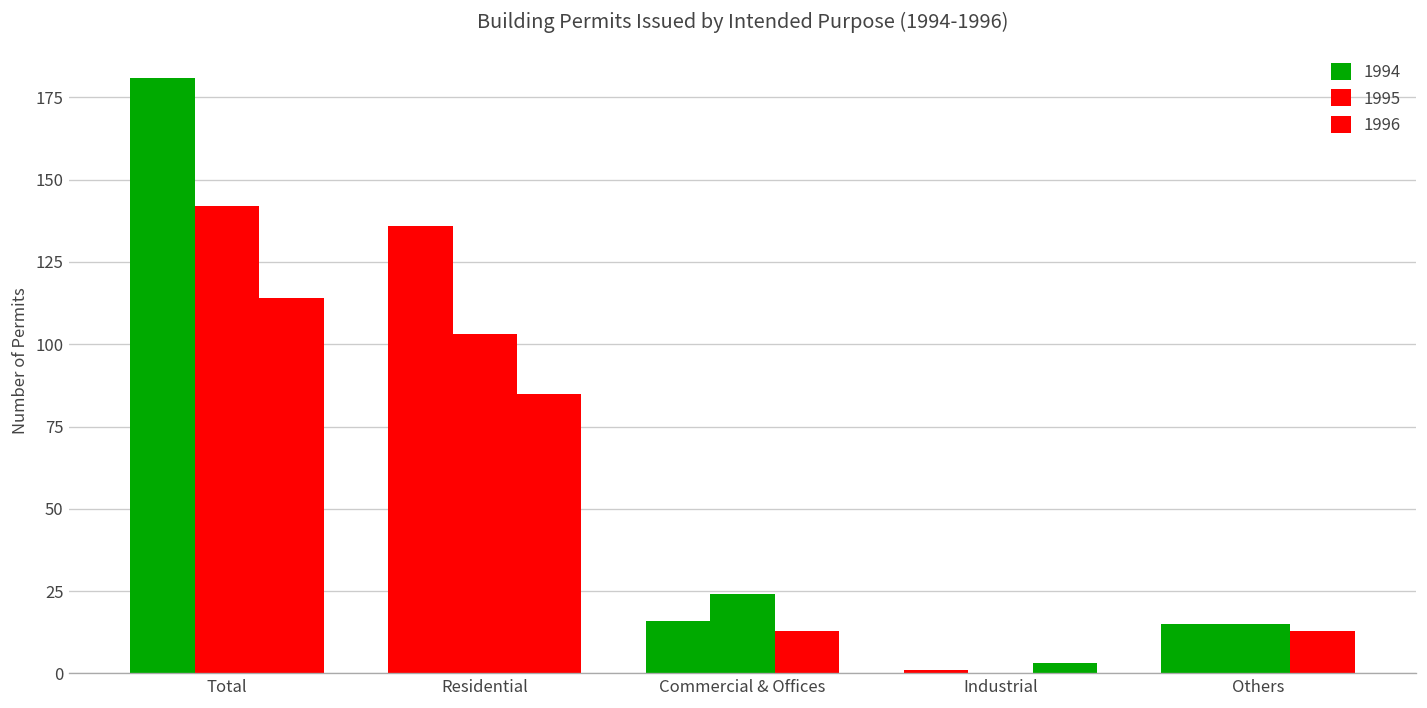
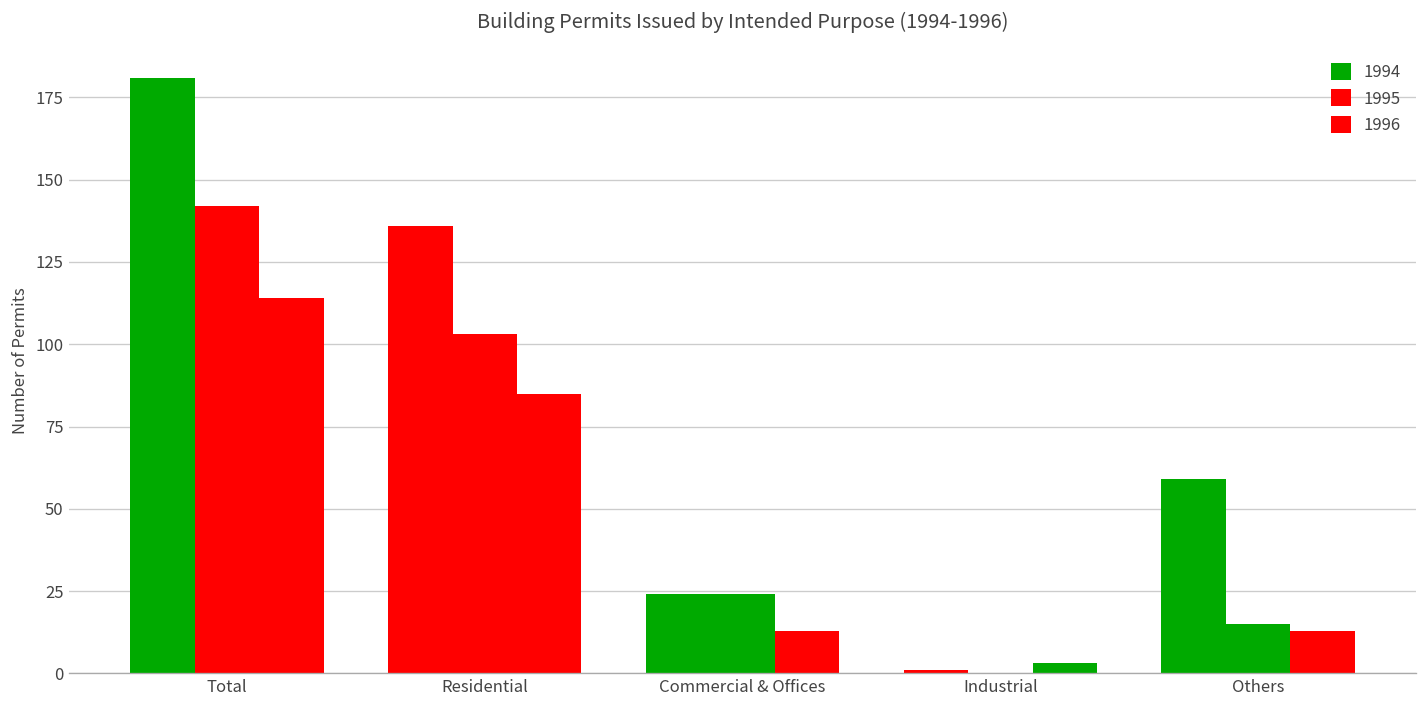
  {
    "1994": {
      "Total": 181,
      "Residential": 136,
-     "Commercial & Offices": 16,
+     "Commercial & Offices": 24,
      "Industrial": 1,
-     "Others": 15
+     "Others": 59
    }
  }
